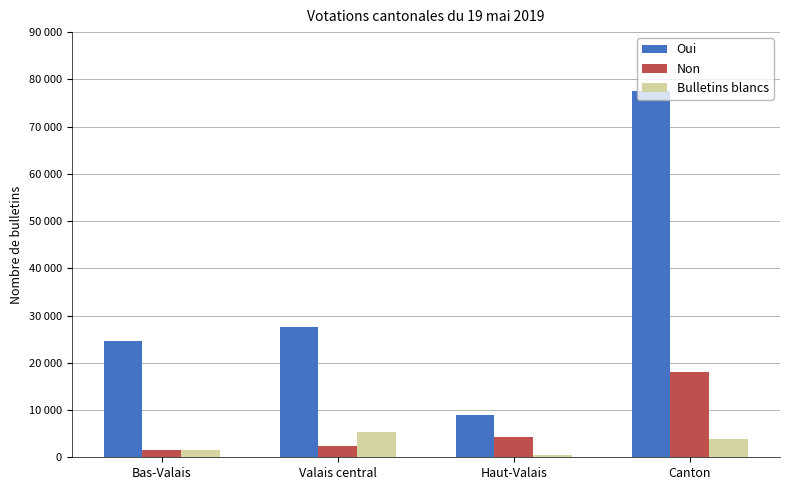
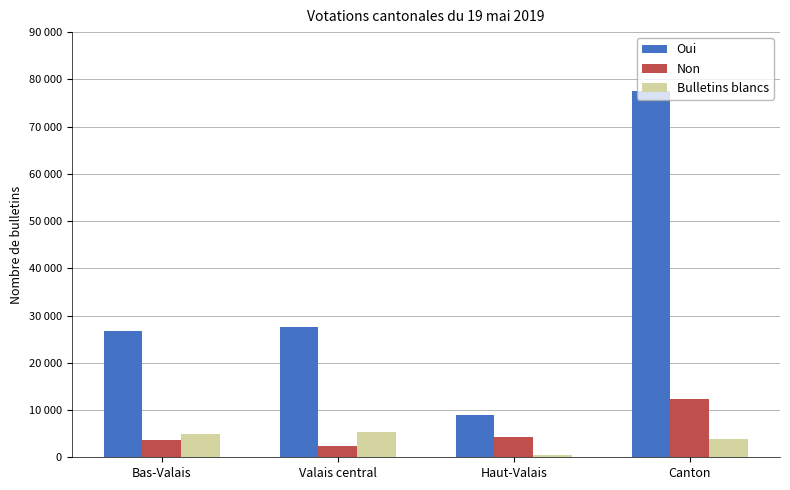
  {
    "Oui": {
-     "Bas-Valais": 25000,
+     "Bas-Valais": 27000,
      "Valais central": 28000,
      "Haut-Valais": 9000
    },
    "Non": {
-     "Bas-Valais": 2000,
+     "Bas-Valais": 4000,
      "Valais central": 2000,
      "Haut-Valais": 4000,
-     "Canton": 18000
+     "Canton": 12000
    },
    "Bulletins blancs": {
-     "Bas-Valais": 2000,
+     "Bas-Valais": 5000,
      "Valais central": 5000,
      "Haut-Valais": 1000,
      "Canton": 4000
    }
  }
